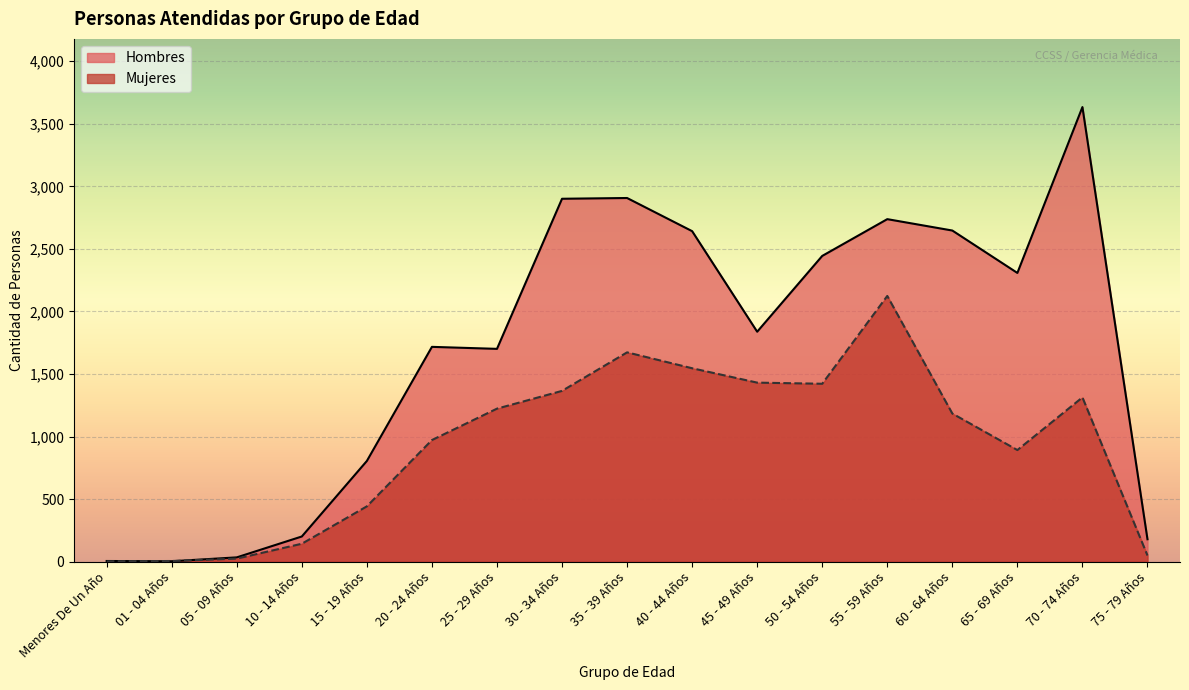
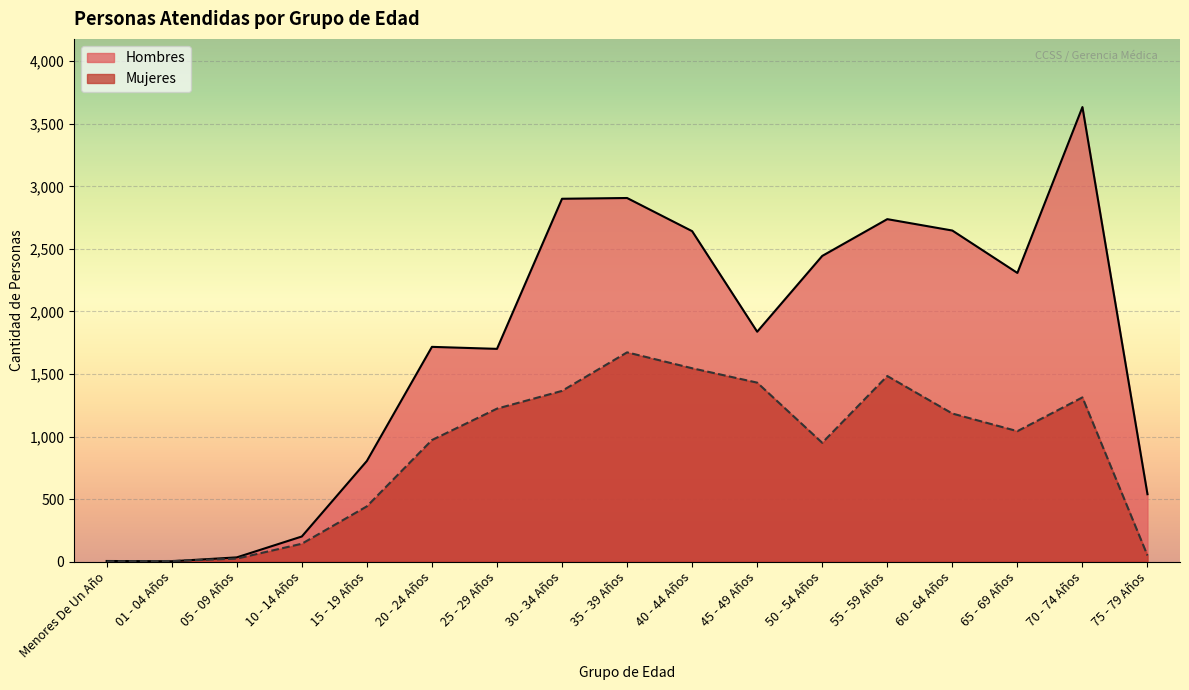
  {
    "Hombres": {
      "10 - 14 Años": "200",
      "15 - 19 Años": "810",
      "20 - 24 Años": "1,720",
      "25 - 29 Años": "1,700",
      "30 - 34 Años": "2,900",
      "35 - 39 Años": "2,910",
      "40 - 44 Años": "2,640",
      "45 - 49 Años": "1,840",
      "50 - 54 Años": "2,440",
      "55 - 59 Años": "2,740",
      "60 - 64 Años": "2,650",
      "65 - 69 Años": "2,310",
      "70 - 74 Años": "3,630",
-     "75 - 79 Años": "180"
+     "75 - 79 Años": "540"
    },
    "Mujeres": {
      "10 - 14 Años": "140",
      "15 - 19 Años": "440",
      "20 - 24 Años": "970",
      "25 - 29 Años": "1,220",
      "30 - 34 Años": "1,370",
      "35 - 39 Años": "1,670",
      "40 - 44 Años": "1,550",
      "45 - 49 Años": "1,430",
-     "50 - 54 Años": "1,420",
-     "55 - 59 Años": "2,120",
+     "50 - 54 Años": "950",
+     "55 - 59 Años": "1,480",
      "60 - 64 Años": "1,180",
-     "65 - 69 Años": "890",
+     "65 - 69 Años": "1,040",
      "70 - 74 Años": "1,310",
      "75 - 79 Años": "50"
    }
  }
